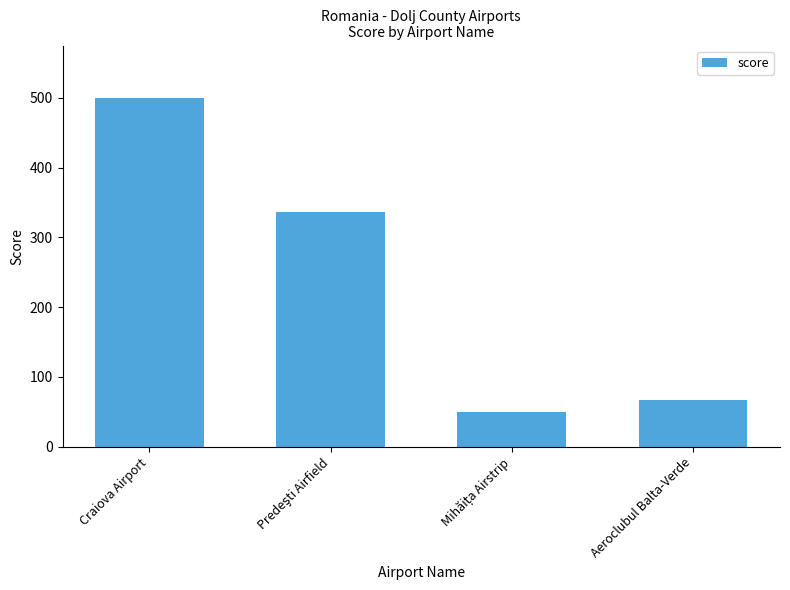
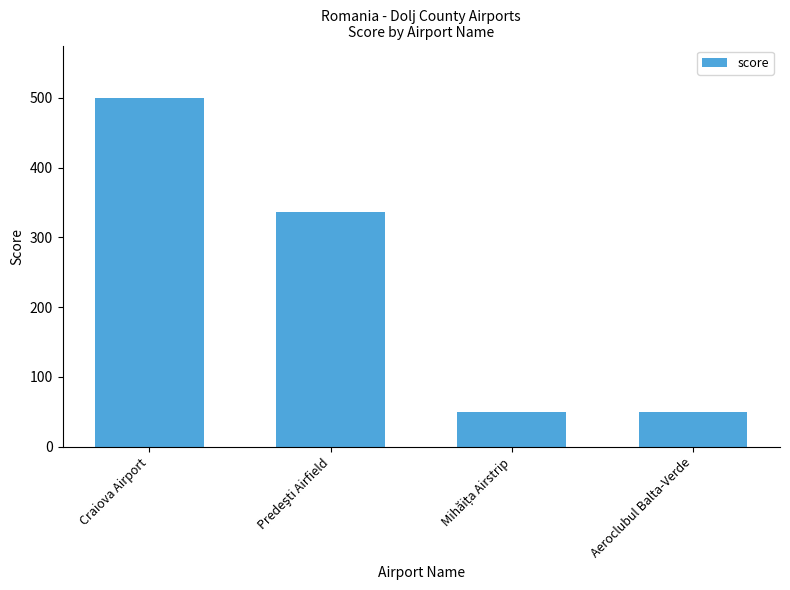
  {
    "Craiova Airport": 500,
    "Predeşti Airfield": 340,
    "Mihăița Airstrip": 50,
-   "Aeroclubul Balta-Verde": 70
+   "Aeroclubul Balta-Verde": 50
  }
